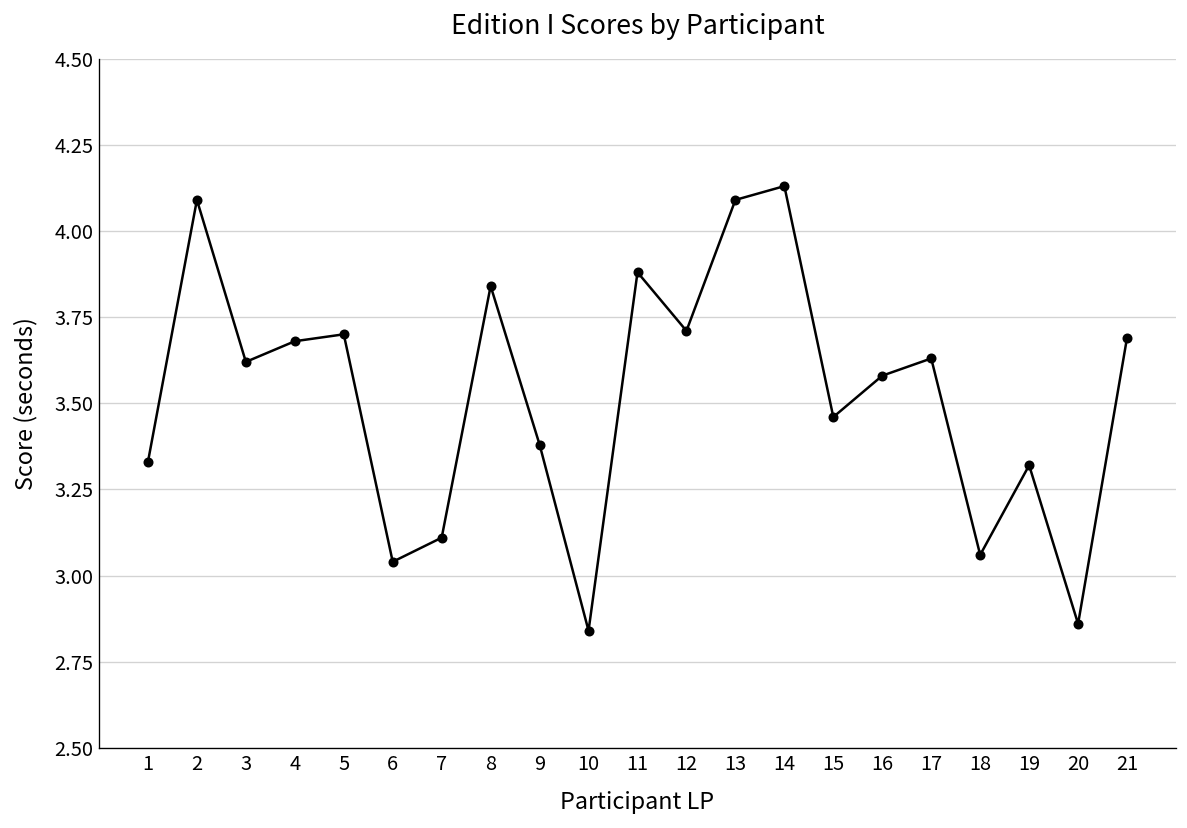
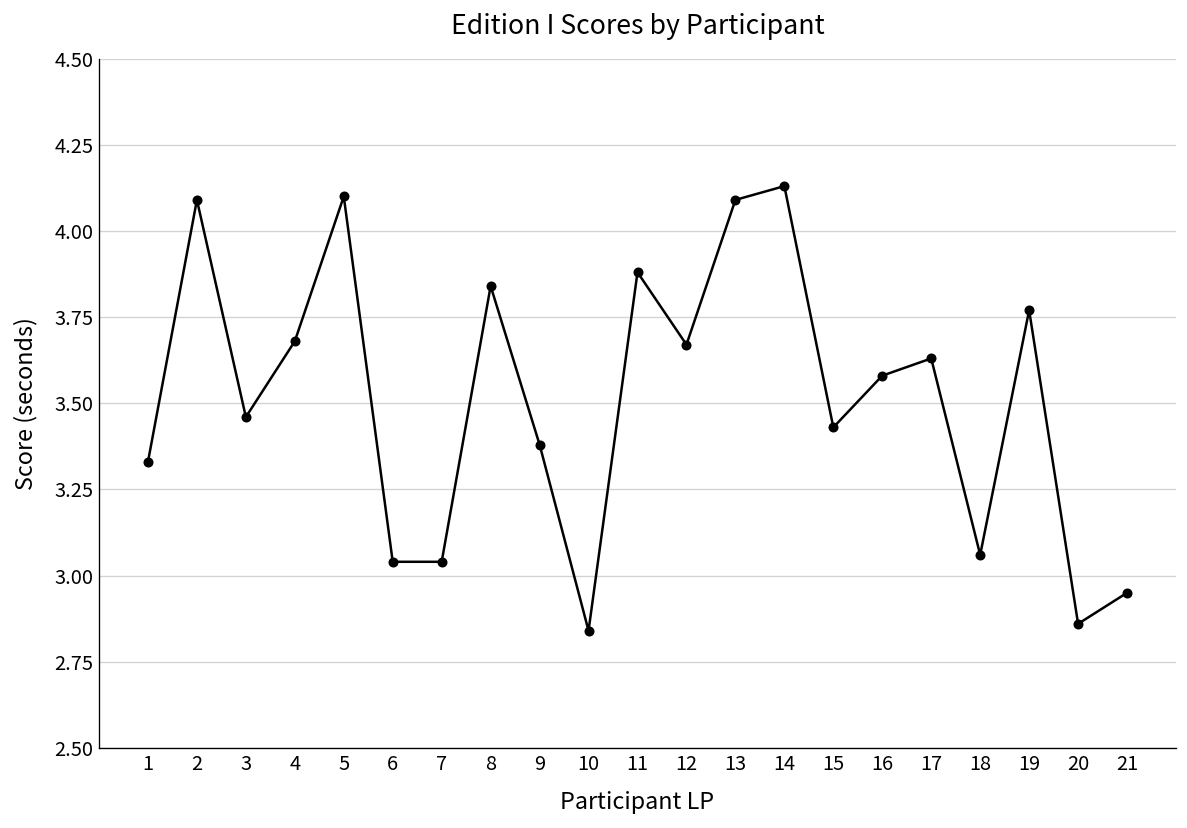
  {
    "1": 3.33,
    "2": 4.09,
-   "3": 3.62,
+   "3": 3.46,
    "4": 3.68,
-   "5": 3.7,
+   "5": 4.1,
    "6": 3.04,
-   "7": 3.11,
+   "7": 3.04,
    "8": 3.84,
    "9": 3.38,
    "10": 2.84,
    "11": 3.88,
-   "12": 3.71,
+   "12": 3.67,
    "13": 4.09,
    "14": 4.13,
-   "15": 3.46,
+   "15": 3.43,
    "16": 3.58,
    "17": 3.63,
    "18": 3.06,
-   "19": 3.32,
+   "19": 3.77,
    "20": 2.86,
-   "21": 3.69
+   "21": 2.95
  }
